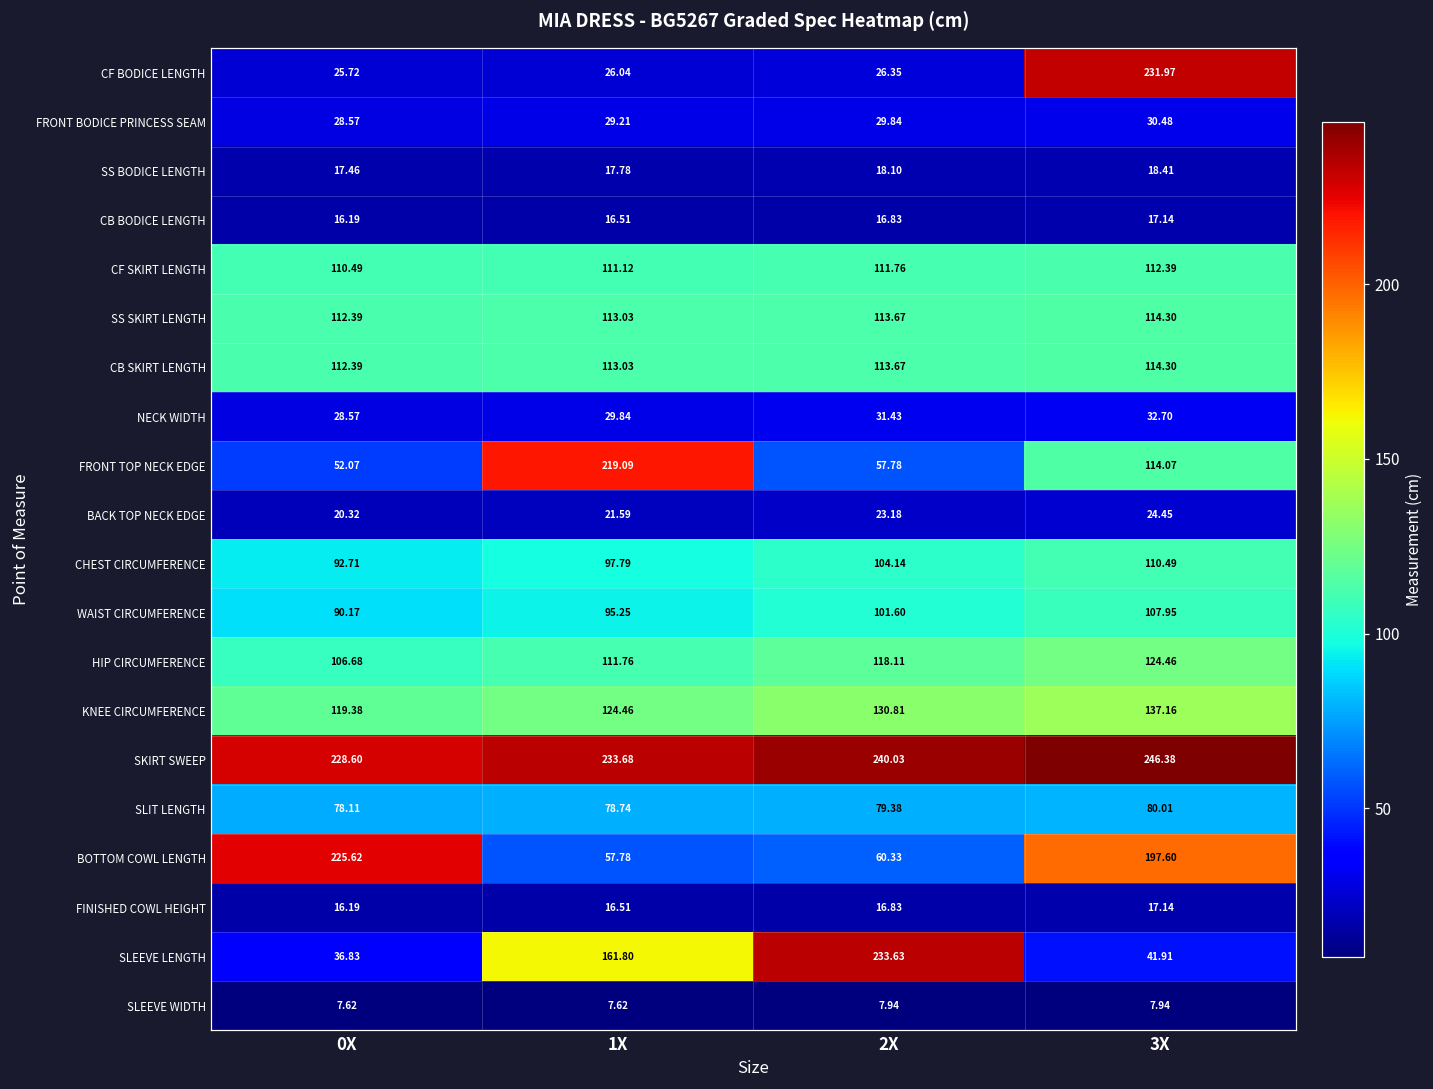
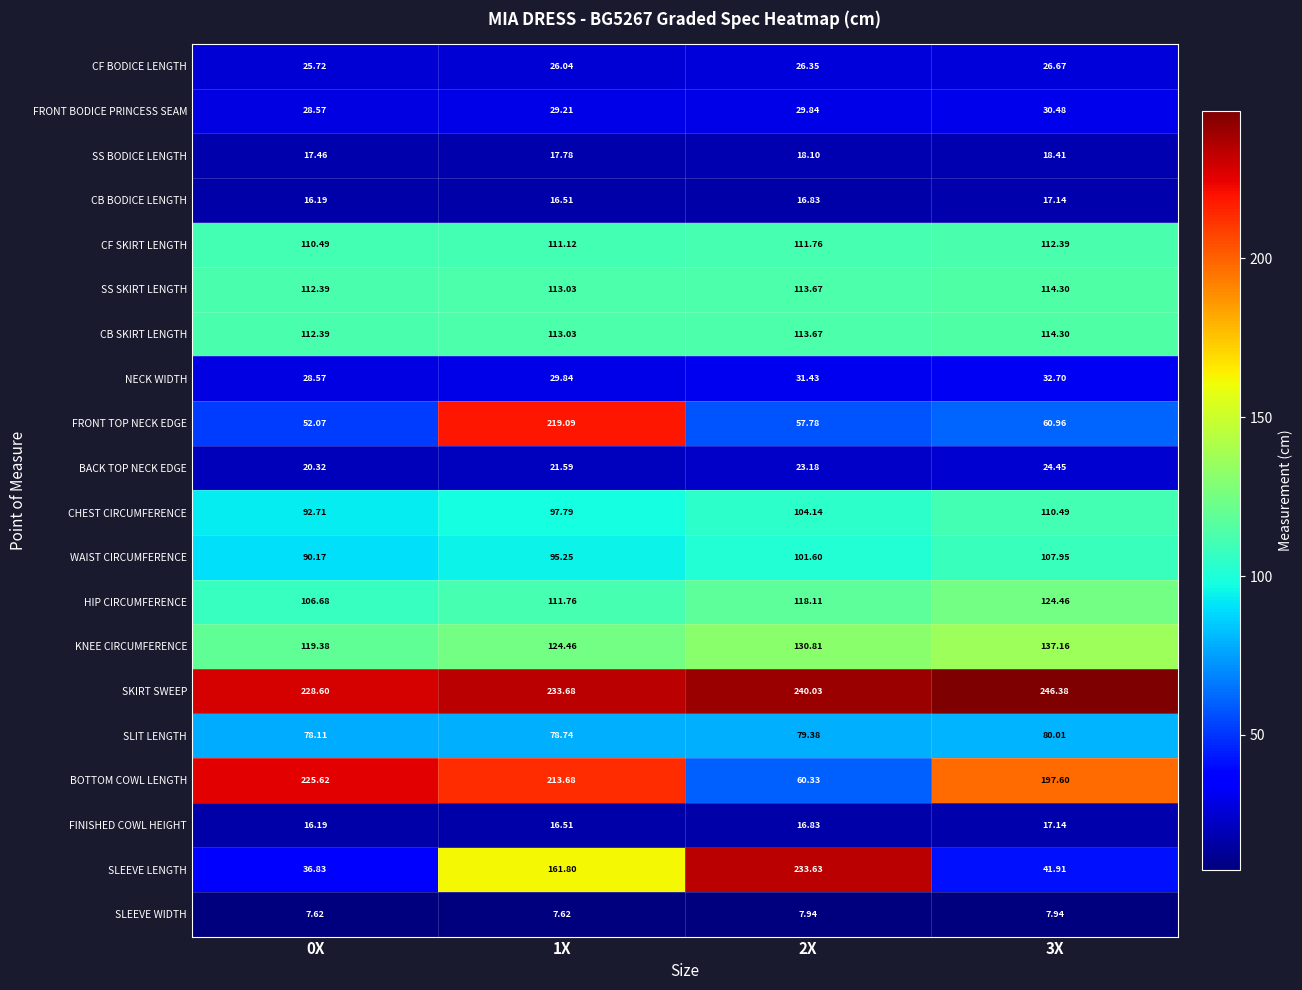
  {
    "CF BODICE LENGTH": {
      "0X": 25.72,
      "1X": 26.04,
      "2X": 26.35,
-     "3X": 231.97
+     "3X": 26.67
    },
    "FRONT BODICE PRINCESS SEAM": {
      "0X": 28.57,
      "1X": 29.21,
      "2X": 29.84,
      "3X": 30.48
    },
    "SS BODICE LENGTH": {
      "0X": 17.46,
      "1X": 17.78,
      "2X": 18.10,
      "3X": 18.41
    },
    "CB BODICE LENGTH": {
      "0X": 16.19,
      "1X": 16.51,
      "2X": 16.83,
      "3X": 17.14
    },
    "CF SKIRT LENGTH": {
      "0X": 110.49,
      "1X": 111.12,
      "2X": 111.76,
      "3X": 112.39
    },
    "SS SKIRT LENGTH": {
      "0X": 112.39,
      "1X": 113.03,
      "2X": 113.67,
      "3X": 114.30
    },
    "CB SKIRT LENGTH": {
      "0X": 112.39,
      "1X": 113.03,
      "2X": 113.67,
      "3X": 114.30
    },
    "NECK WIDTH": {
      "0X": 28.57,
      "1X": 29.84,
      "2X": 31.43,
      "3X": 32.70
    },
    "FRONT TOP NECK EDGE": {
      "0X": 52.07,
      "1X": 219.09,
      "2X": 57.78,
-     "3X": 114.07
+     "3X": 60.96
    },
    "BACK TOP NECK EDGE": {
      "0X": 20.32,
      "1X": 21.59,
      "2X": 23.18,
      "3X": 24.45
    },
    "CHEST CIRCUMFERENCE": {
      "0X": 92.71,
      "1X": 97.79,
      "2X": 104.14,
      "3X": 110.49
    },
    "WAIST CIRCUMFERENCE": {
      "0X": 90.17,
      "1X": 95.25,
      "2X": 101.60,
      "3X": 107.95
    },
    "HIP CIRCUMFERENCE": {
      "0X": 106.68,
      "1X": 111.76,
      "2X": 118.11,
      "3X": 124.46
    },
    "KNEE CIRCUMFERENCE": {
      "0X": 119.38,
      "1X": 124.46,
      "2X": 130.81,
      "3X": 137.16
    },
    "SKIRT SWEEP": {
      "0X": 228.60,
      "1X": 233.68,
      "2X": 240.03,
      "3X": 246.38
    },
    "SLIT LENGTH": {
      "0X": 78.11,
      "1X": 78.74,
      "2X": 79.38,
      "3X": 80.01
    },
    "BOTTOM COWL LENGTH": {
      "0X": 225.62,
-     "1X": 57.78,
+     "1X": 213.68,
      "2X": 60.33,
      "3X": 197.60
    },
    "FINISHED COWL HEIGHT": {
      "0X": 16.19,
      "1X": 16.51,
      "2X": 16.83,
      "3X": 17.14
    },
    "SLEEVE LENGTH": {
      "0X": 36.83,
      "1X": 161.80,
      "2X": 233.63,
      "3X": 41.91
    },
    "SLEEVE WIDTH": {
      "0X": 7.62,
      "1X": 7.62,
      "2X": 7.94,
      "3X": 7.94
    }
  }
